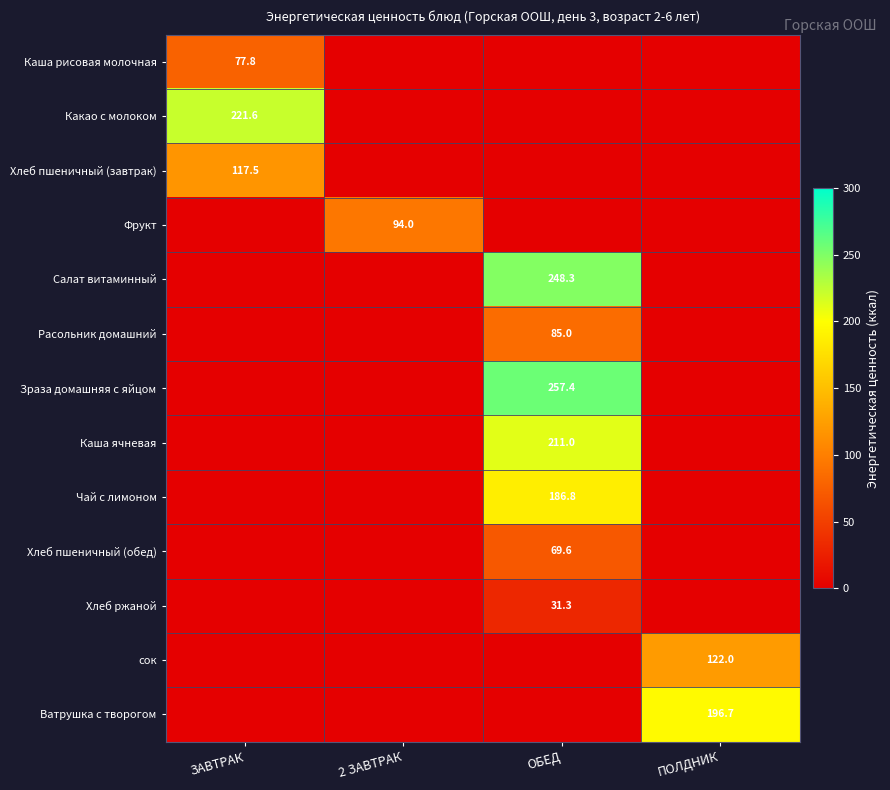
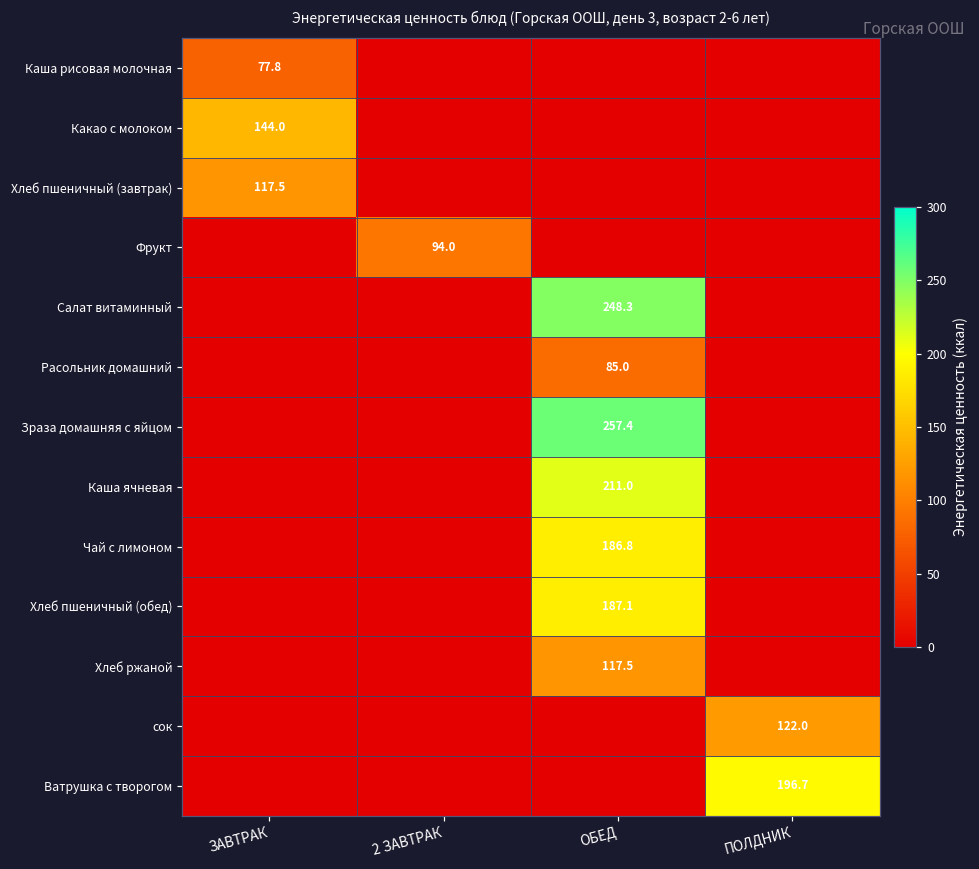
  {
    "Каша рисовая молочная": {
      "ЗАВТРАК": 77.8
    },
    "Какао с молоком": {
-     "ЗАВТРАК": 221.6
+     "ЗАВТРАК": 144.0
    },
    "Хлеб пшеничный (завтрак)": {
      "ЗАВТРАК": 117.5
    },
    "Фрукт": {
      "2 ЗАВТРАК": 94.0
    },
    "Салат витаминный": {
      "ОБЕД": 248.3
    },
    "Расольник домашний": {
      "ОБЕД": 85.0
    },
    "Зраза домашняя с яйцом": {
      "ОБЕД": 257.4
    },
    "Каша ячневая": {
      "ОБЕД": 211.0
    },
    "Чай с лимоном": {
      "ОБЕД": 186.8
    },
    "Хлеб пшеничный (обед)": {
-     "ОБЕД": 69.6
+     "ОБЕД": 187.1
    },
    "Хлеб ржаной": {
-     "ОБЕД": 31.3
+     "ОБЕД": 117.5
    },
    "сок": {
      "ПОЛДНИК": 122.0
    },
    "Ватрушка с творогом": {
      "ПОЛДНИК": 196.7
    }
  }
